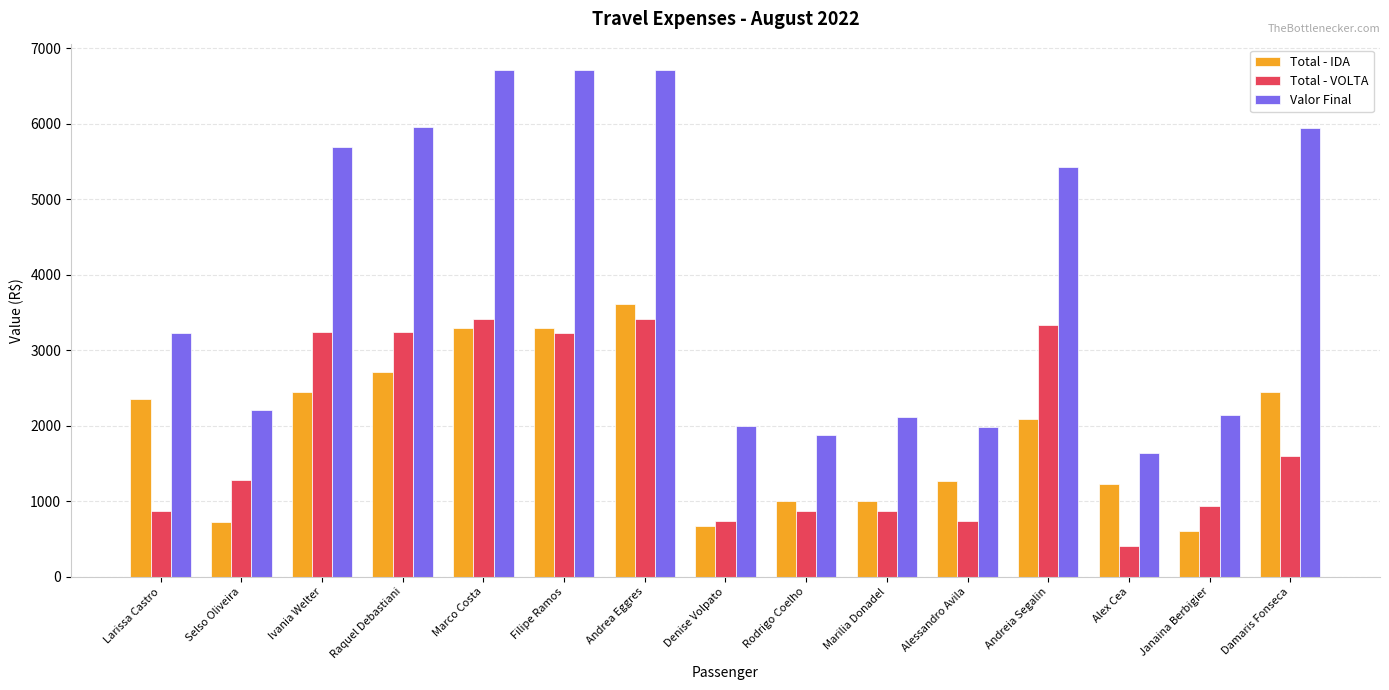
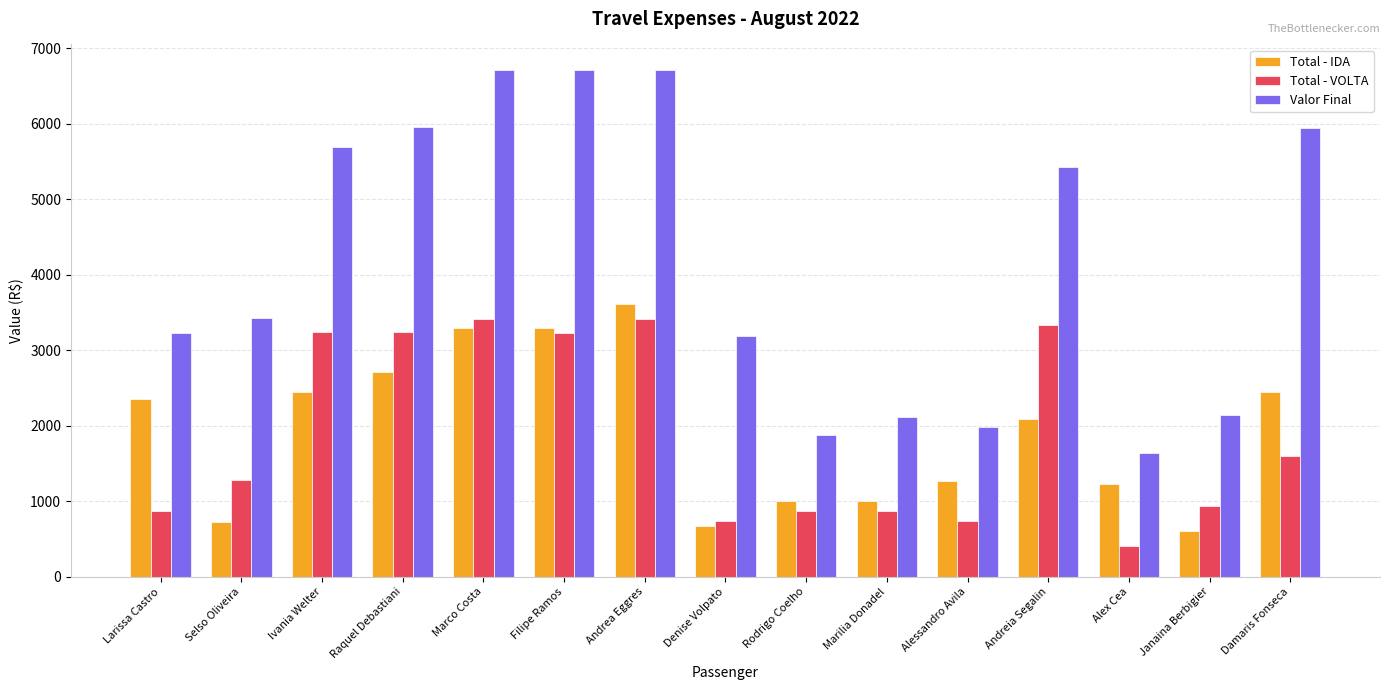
  {
    "Total - IDA": {
      "Larissa Castro": 2400,
      "Selso Oliveira": 700,
      "Ivania Welter": 2500,
      "Raquel Debastiani": 2700,
      "Marco Costa": 3300,
      "Filipe Ramos": 3300,
      "Andrea Eggres": 3600,
      "Denise Volpato": 700,
      "Rodrigo Coelho": 1000,
      "Marilia Donadel": 1000,
      "Alessandro Avila": 1300,
      "Andreia Segalin": 2100,
      "Alex Cea": 1200,
      "Janaina Berbigier": 600,
      "Damaris Fonseca": 2500
    },
    "Total - VOLTA": {
      "Larissa Castro": 900,
      "Selso Oliveira": 1300,
      "Ivania Welter": 3200,
      "Raquel Debastiani": 3200,
      "Marco Costa": 3400,
      "Filipe Ramos": 3200,
      "Andrea Eggres": 3400,
      "Denise Volpato": 700,
      "Rodrigo Coelho": 900,
      "Marilia Donadel": 900,
      "Alessandro Avila": 700,
      "Andreia Segalin": 3300,
      "Alex Cea": 400,
      "Janaina Berbigier": 900,
      "Damaris Fonseca": 1600
    },
    "Valor Final": {
      "Larissa Castro": 3200,
-     "Selso Oliveira": 2200,
+     "Selso Oliveira": 3400,
      "Ivania Welter": 5700,
      "Raquel Debastiani": 6000,
      "Marco Costa": 6700,
      "Filipe Ramos": 6700,
      "Andrea Eggres": 6700,
-     "Denise Volpato": 2000,
+     "Denise Volpato": 3200,
      "Rodrigo Coelho": 1900,
      "Marilia Donadel": 2100,
      "Alessandro Avila": 2000,
      "Andreia Segalin": 5400,
      "Alex Cea": 1600,
      "Janaina Berbigier": 2100,
      "Damaris Fonseca": 5900
    }
  }
